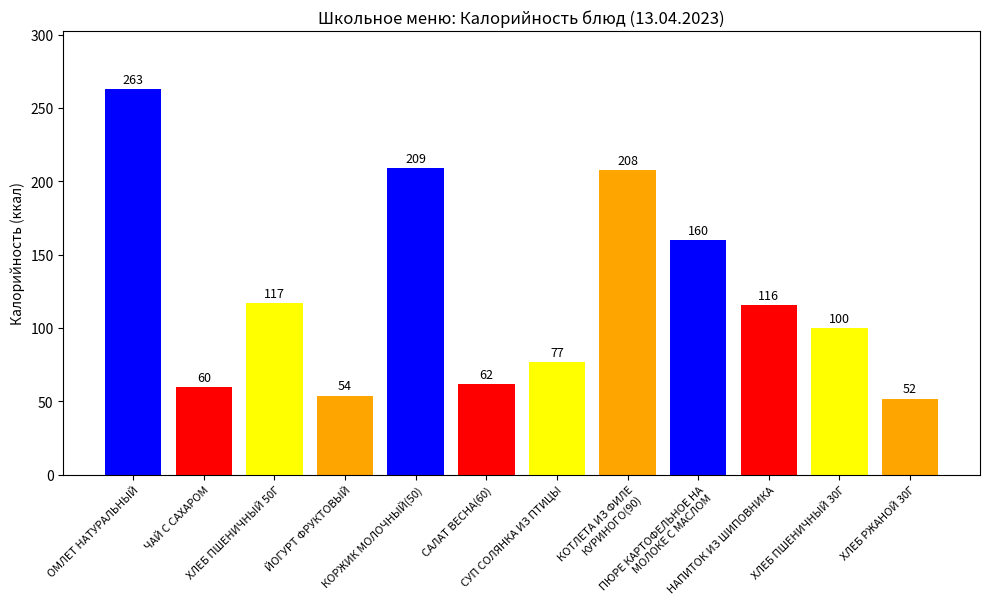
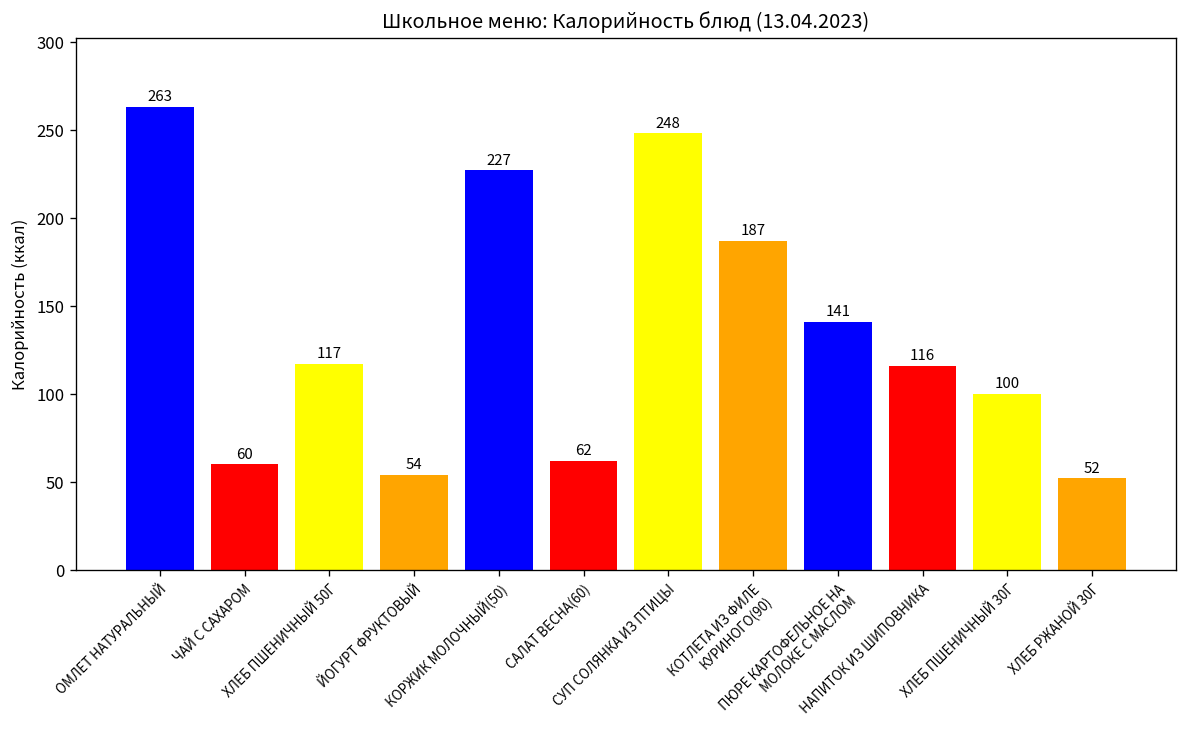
  {
    "ОМЛЕТ НАТУРАЛЬНЫЙ": 263,
    "ЧАЙ С САХАРОМ": 60,
    "ХЛЕБ ПШЕНИЧНЫЙ 50Г": 117,
    "ЙОГУРТ ФРУКТОВЫЙ": 54,
-   "КОРЖИК МОЛОЧНЫЙ(50)": 209,
+   "КОРЖИК МОЛОЧНЫЙ(50)": 227,
    "САЛАТ ВЕСНА(60)": 62,
-   "СУП СОЛЯНКА ИЗ ПТИЦЫ": 77,
-   "КОТЛЕТА ИЗ ФИЛЕ КУРИНОГО(90)": 208,
-   "ПЮРЕ КАРТОФЕЛЬНОЕ НА МОЛОКЕ С МАСЛОМ": 160,
+   "СУП СОЛЯНКА ИЗ ПТИЦЫ": 248,
+   "КОТЛЕТА ИЗ ФИЛЕ КУРИНОГО(90)": 187,
+   "ПЮРЕ КАРТОФЕЛЬНОЕ НА МОЛОКЕ С МАСЛОМ": 141,
    "НАПИТОК ИЗ ШИПОВНИКА": 116,
    "ХЛЕБ ПШЕНИЧНЫЙ 30Г": 100,
    "ХЛЕБ РЖАНОЙ 30Г": 52
  }
